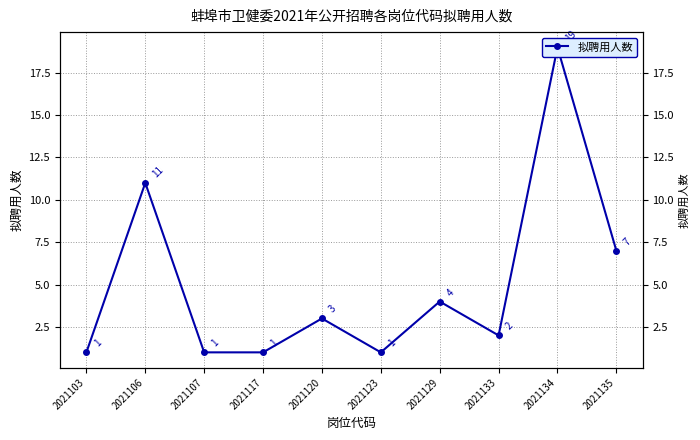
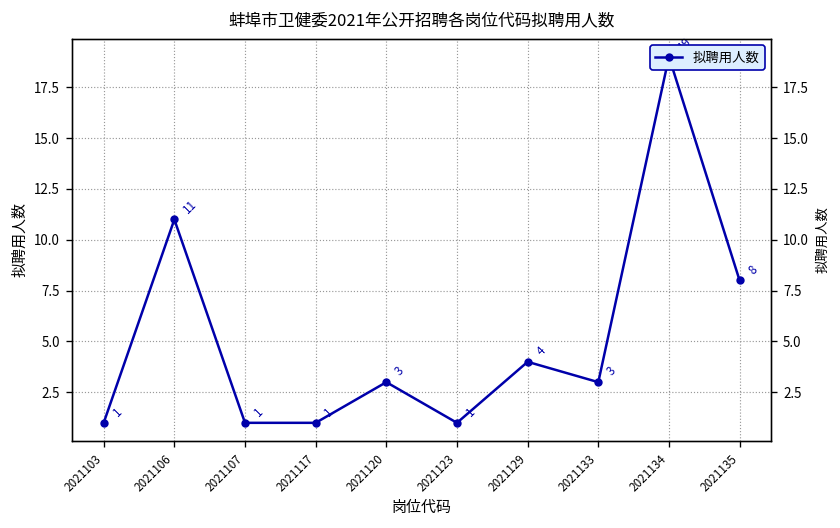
  {
    "2021103": 1,
    "2021106": 11,
    "2021107": 1,
    "2021117": 1,
    "2021120": 3,
    "2021123": 1,
    "2021129": 4,
-   "2021133": 2,
-   "2021135": 7
+   "2021133": 3,
+   "2021135": 8
  }
